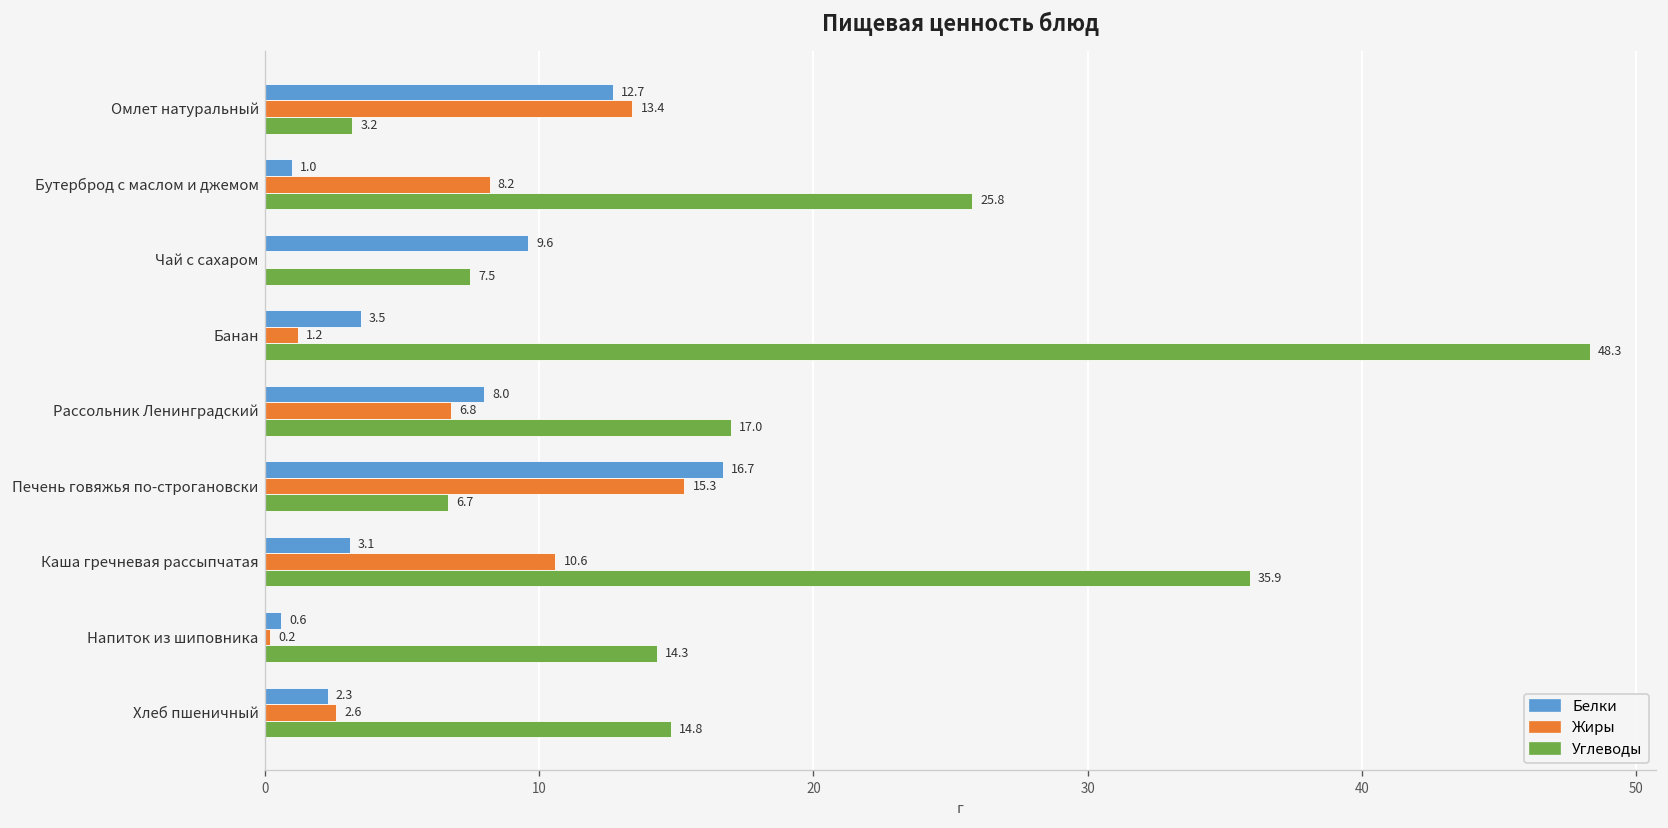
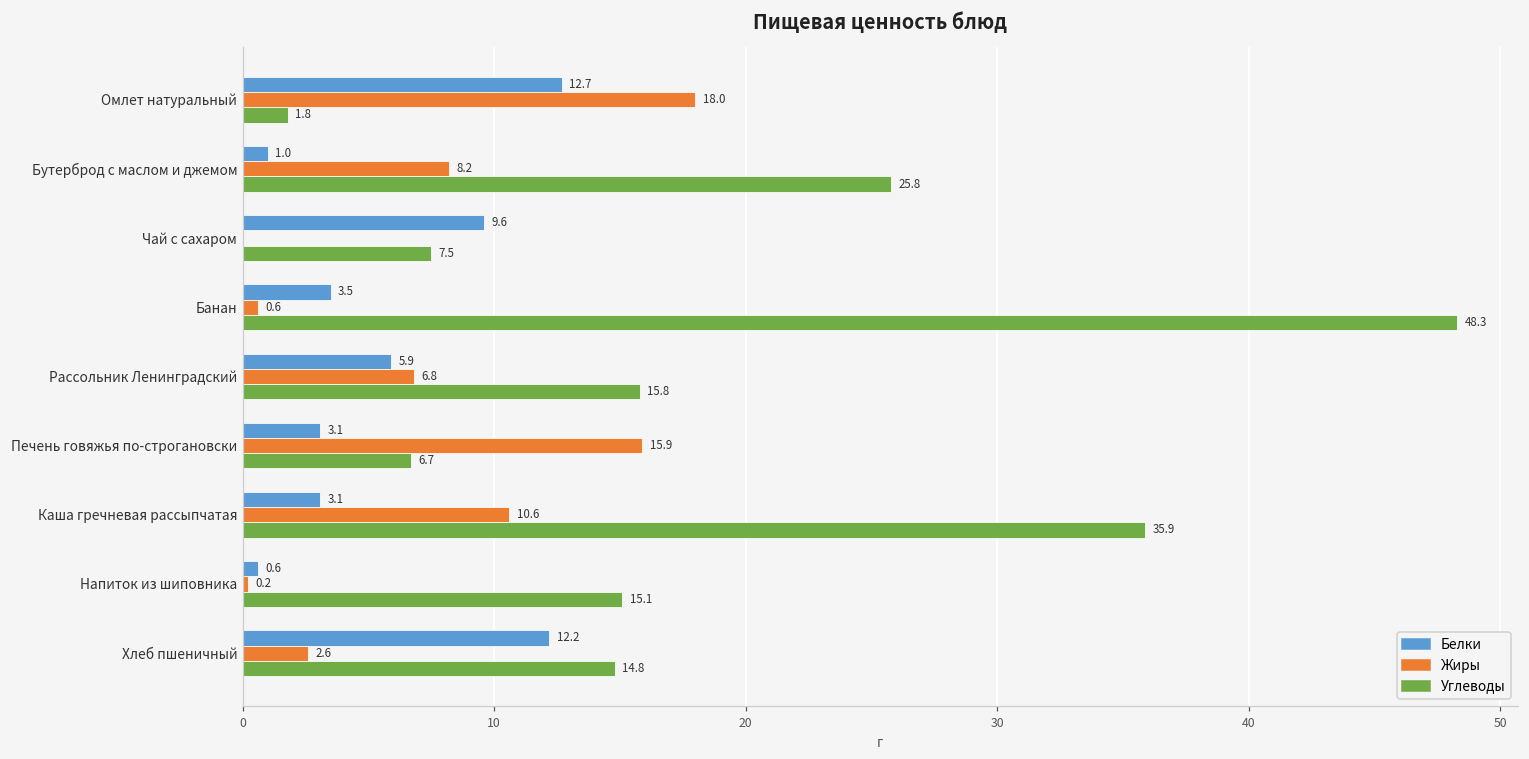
  {
    "Белки": {
      "Омлет натуральный": 12.7,
      "Бутерброд с маслом и джемом": 1.0,
      "Чай с сахаром": 9.6,
      "Банан": 3.5,
-     "Рассольник Ленинградский": 8.0,
-     "Печень говяжья по-строгановски": 16.7,
+     "Рассольник Ленинградский": 5.9,
+     "Печень говяжья по-строгановски": 3.1,
      "Каша гречневая рассыпчатая": 3.1,
      "Напиток из шиповника": 0.6,
-     "Хлеб пшеничный": 2.3
+     "Хлеб пшеничный": 12.2
    },
    "Жиры": {
-     "Омлет натуральный": 13.4,
+     "Омлет натуральный": 18.0,
      "Бутерброд с маслом и джемом": 8.2,
-     "Банан": 1.2,
+     "Банан": 0.6,
      "Рассольник Ленинградский": 6.8,
-     "Печень говяжья по-строгановски": 15.3,
+     "Печень говяжья по-строгановски": 15.9,
      "Каша гречневая рассыпчатая": 10.6,
      "Напиток из шиповника": 0.2,
      "Хлеб пшеничный": 2.6
    },
    "Углеводы": {
-     "Омлет натуральный": 3.2,
+     "Омлет натуральный": 1.8,
      "Бутерброд с маслом и джемом": 25.8,
      "Чай с сахаром": 7.5,
      "Банан": 48.3,
-     "Рассольник Ленинградский": 17.0,
+     "Рассольник Ленинградский": 15.8,
      "Печень говяжья по-строгановски": 6.7,
      "Каша гречневая рассыпчатая": 35.9,
-     "Напиток из шиповника": 14.3,
+     "Напиток из шиповника": 15.1,
      "Хлеб пшеничный": 14.8
    }
  }
